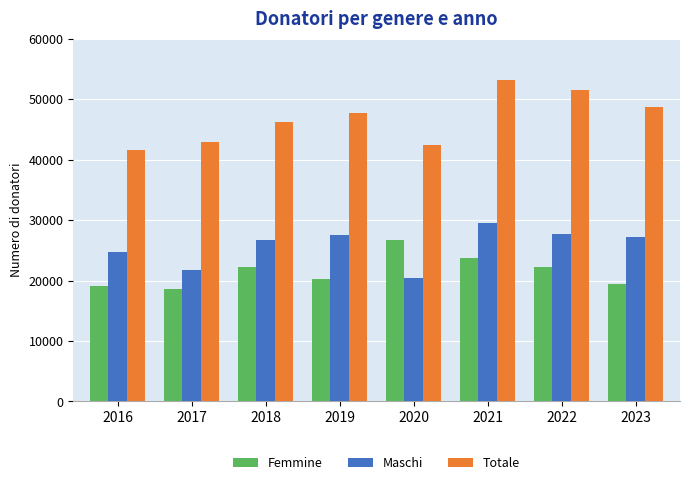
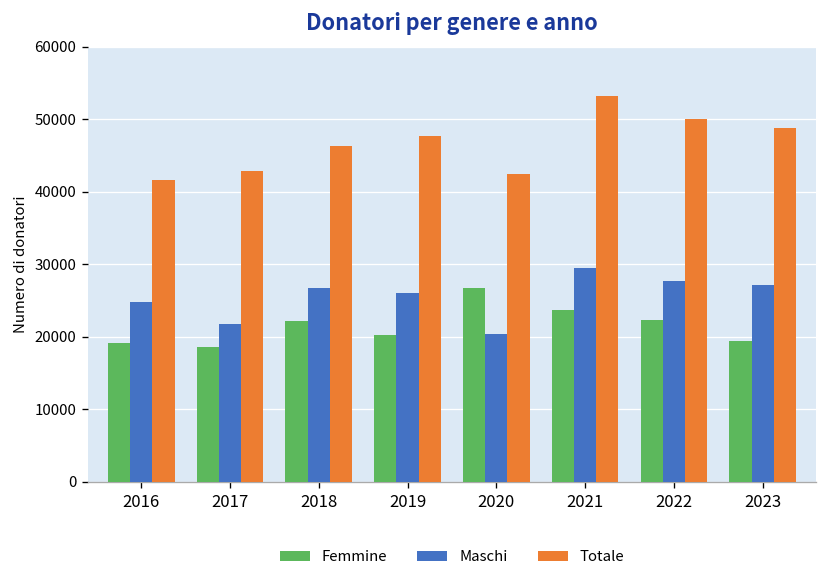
  {
    "Femmine": {
      "2016": 19000,
      "2017": 19000,
      "2018": 22000,
      "2019": 20000,
      "2020": 27000,
      "2021": 24000,
      "2022": 22000,
      "2023": 19000
    },
    "Maschi": {
      "2016": 25000,
      "2017": 22000,
      "2018": 27000,
-     "2019": 27000,
+     "2019": 26000,
      "2020": 20000,
      "2021": 30000,
      "2022": 28000,
      "2023": 27000
    },
    "Totale": {
      "2016": 42000,
      "2017": 43000,
      "2018": 46000,
      "2019": 48000,
      "2020": 42000,
      "2021": 53000,
-     "2022": 52000,
+     "2022": 50000,
      "2023": 49000
    }
  }
